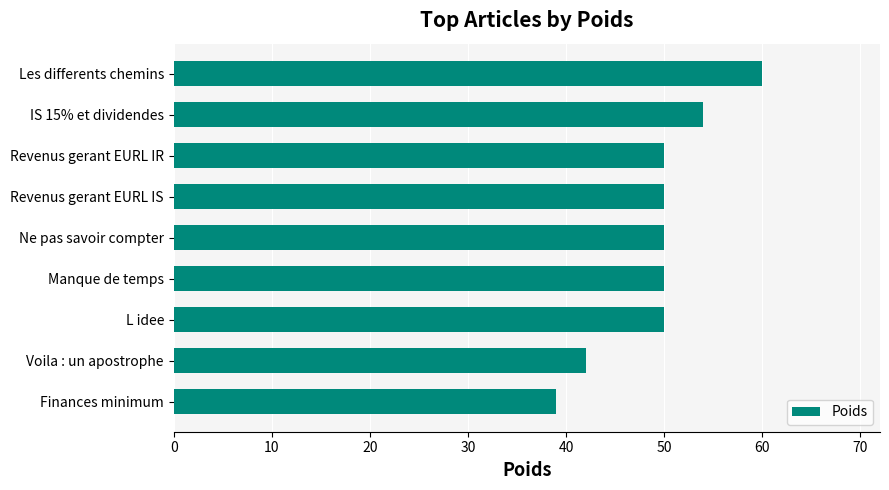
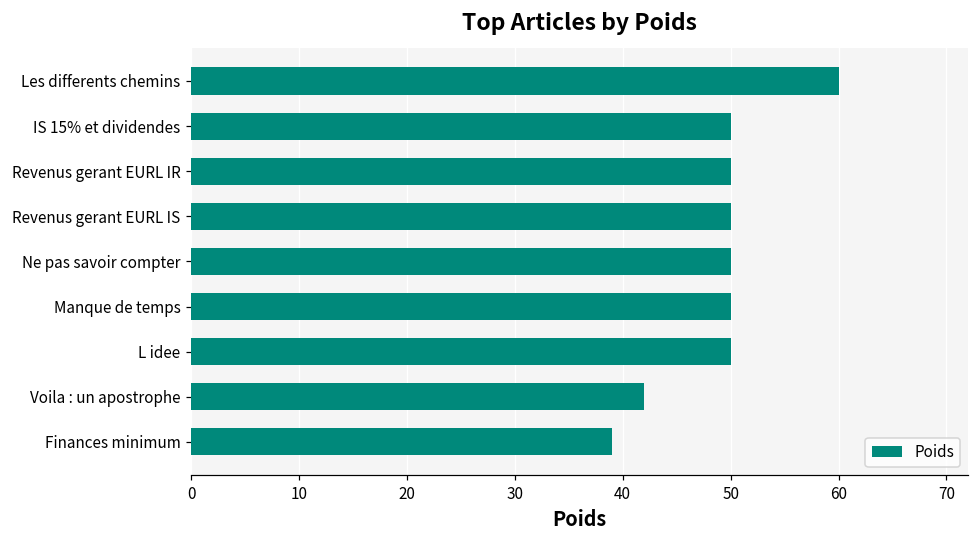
  {
    "Les differents chemins": 60,
-   "IS 15% et dividendes": 54,
+   "IS 15% et dividendes": 50,
    "Revenus gerant EURL IR": 50,
    "Revenus gerant EURL IS": 50,
    "Ne pas savoir compter": 50,
    "Manque de temps": 50,
    "L idee": 50,
    "Voila : un apostrophe": 42,
    "Finances minimum": 39
  }
